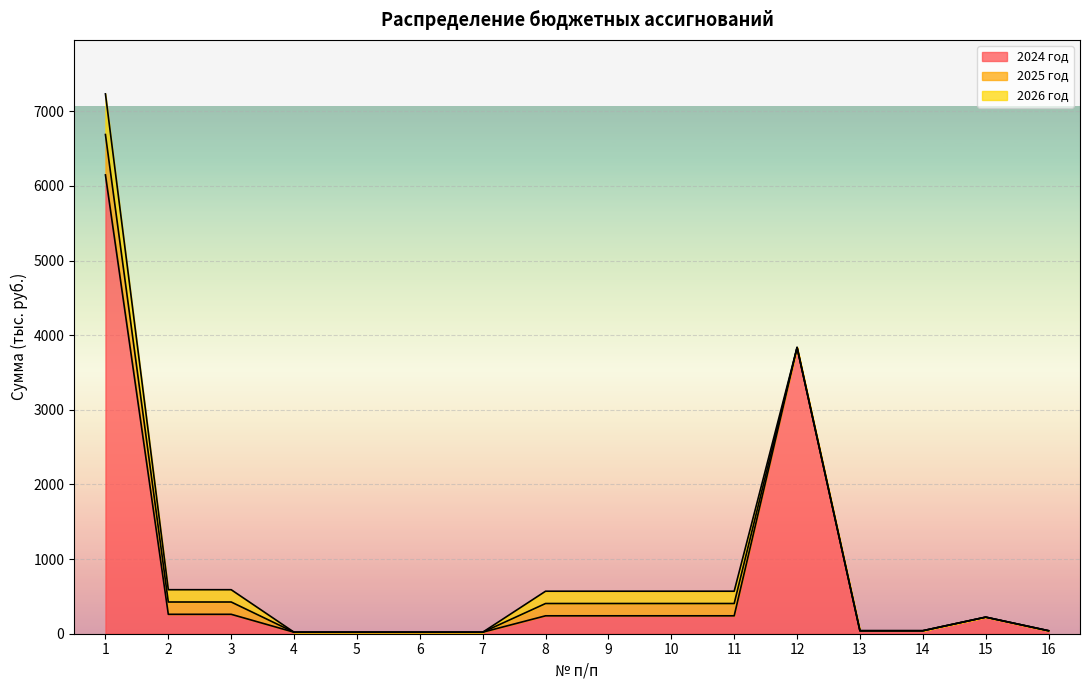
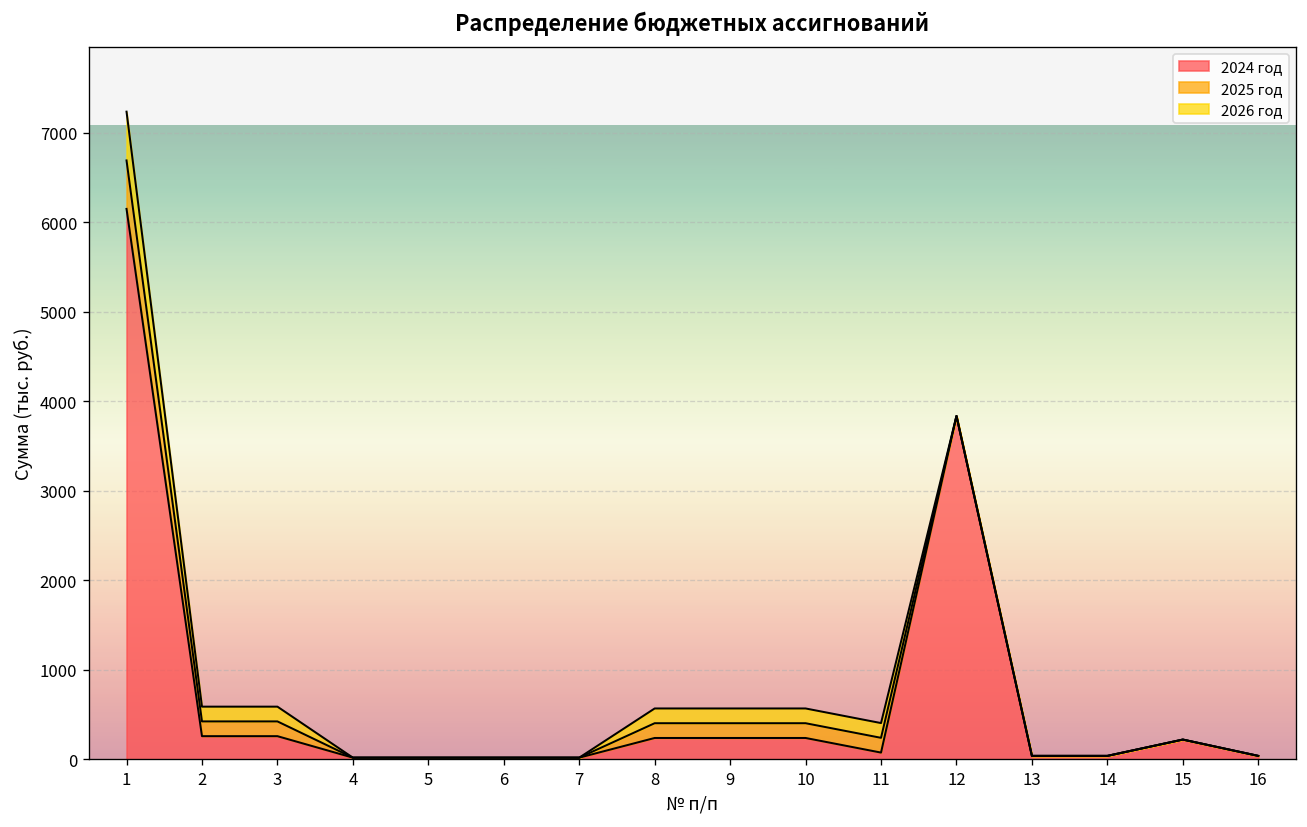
  {
    "2024 год": {
      "1": 6100,
      "2": 300,
      "3": 300,
      "8": 200,
      "9": 200,
      "10": 200,
-     "11": 200
+     "11": 100
    }
  }
